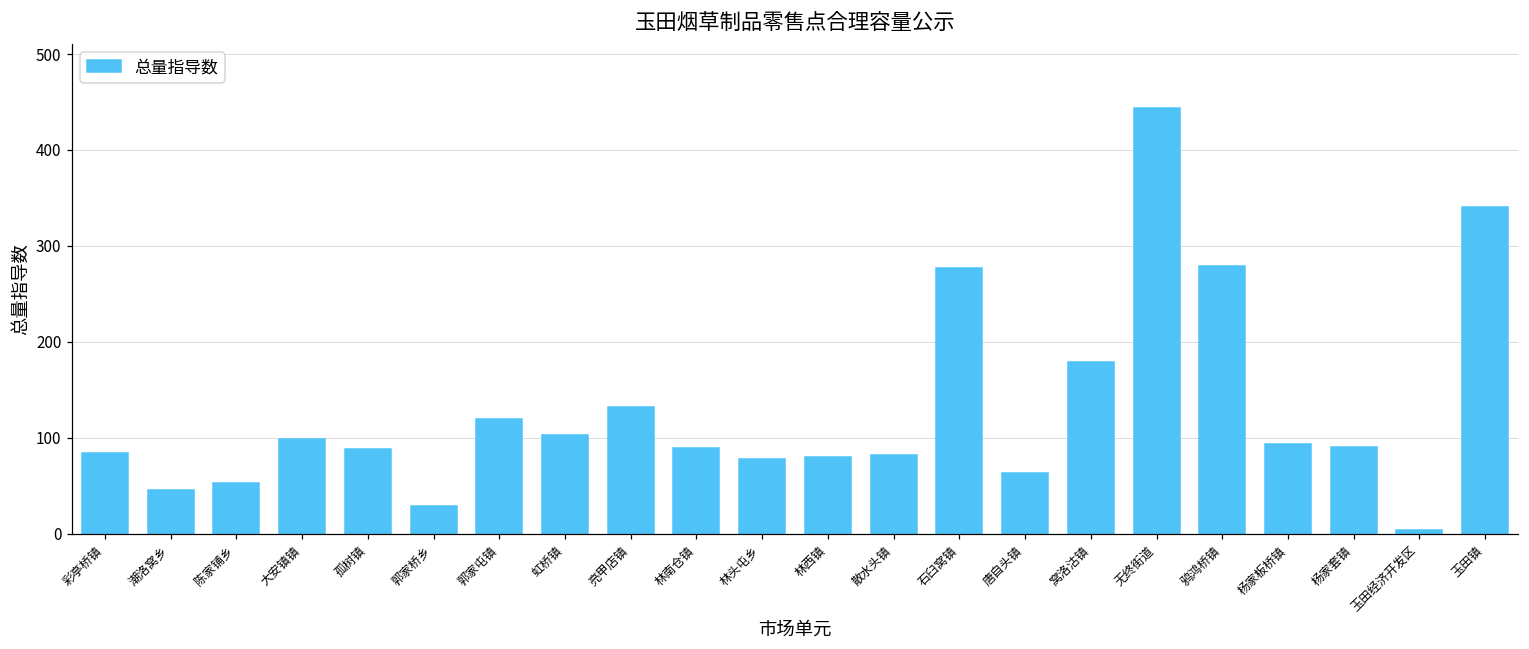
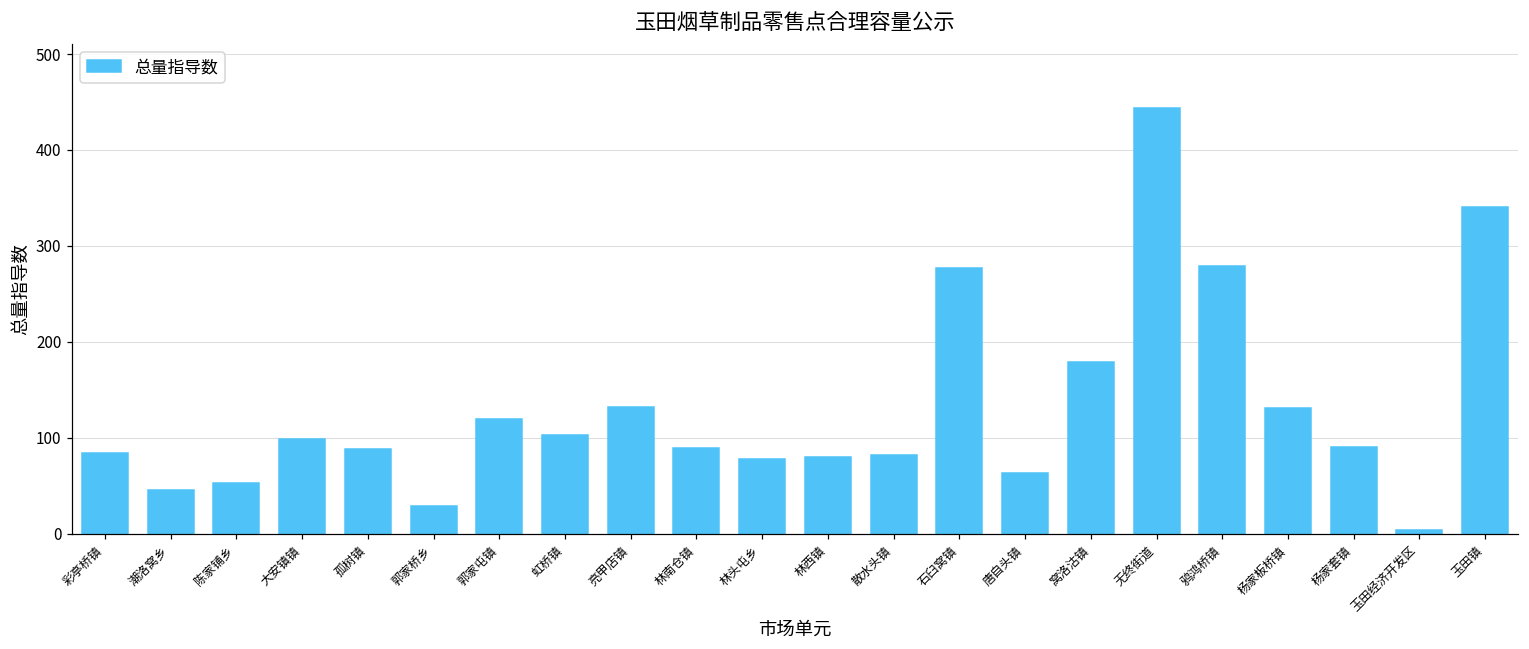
  {
    "彩亭桥镇": 80,
    "潮洛窝乡": 50,
    "陈家铺乡": 50,
    "大安镇镇": 100,
    "孤树镇": 90,
    "郭家桥乡": 30,
    "郭家屯镇": 120,
    "虹桥镇": 100,
    "亮甲店镇": 130,
    "林南仓镇": 90,
    "林头屯乡": 80,
    "林西镇": 80,
    "散水头镇": 80,
    "石臼窝镇": 280,
    "唐自头镇": 60,
    "窝洛沽镇": 180,
    "无终街道": 440,
    "鸦鸿桥镇": 280,
-   "杨家板桥镇": 90,
+   "杨家板桥镇": 130,
    "杨家套镇": 90,
    "玉田经济开发区": 0,
    "玉田镇": 340
  }
